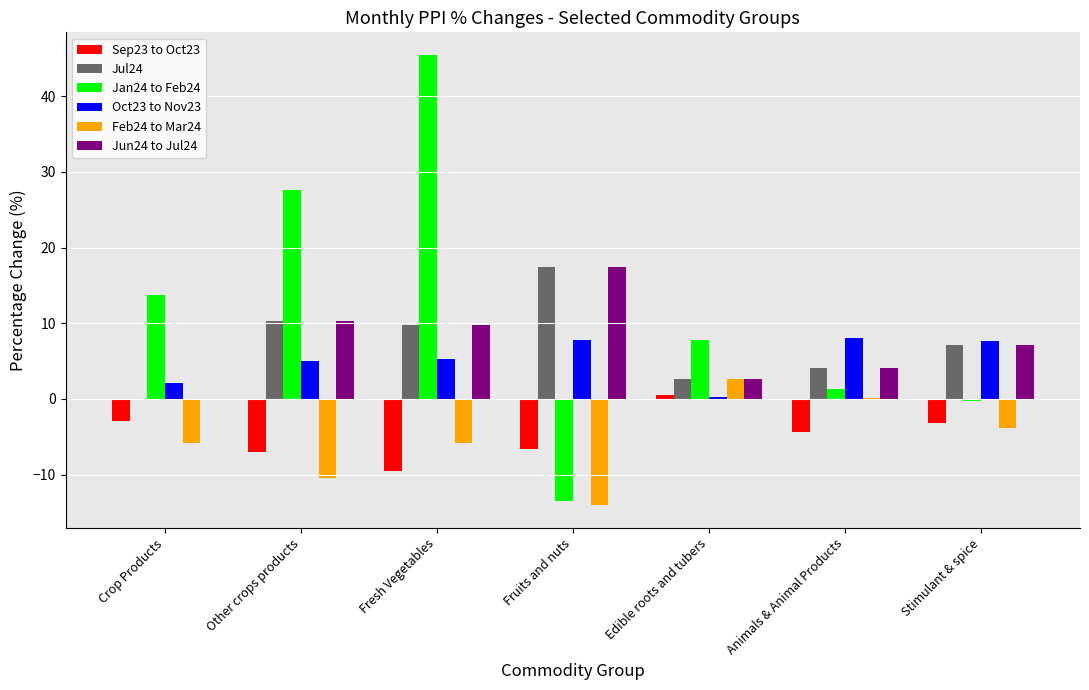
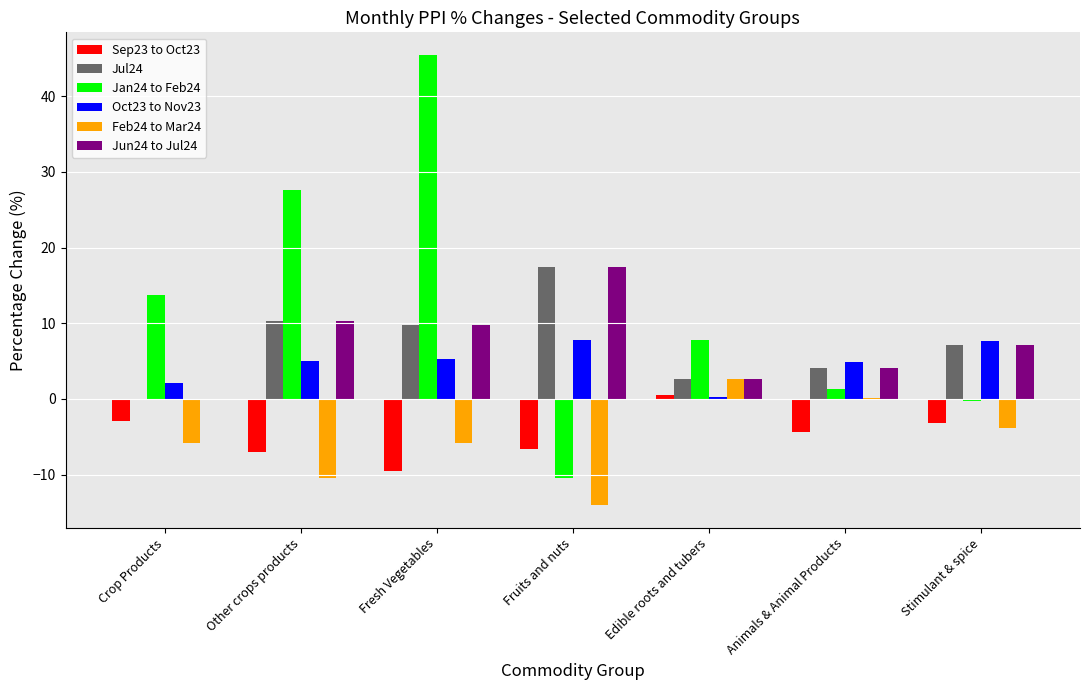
  {
    "Sep23 to Oct23": {
      "Crop Products": -3,
      "Other crops products": -7,
      "Fresh Vegetables": -10,
      "Fruits and nuts": -7,
      "Edible roots and tubers": 0,
      "Animals & Animal Products": -4,
      "Stimulant & spice": -3
    },
    "Jul24": {
      "Other crops products": 10,
      "Fresh Vegetables": 10,
      "Fruits and nuts": 17,
      "Edible roots and tubers": 3,
      "Animals & Animal Products": 4,
      "Stimulant & spice": 7
    },
    "Jan24 to Feb24": {
      "Crop Products": 14,
      "Other crops products": 28,
      "Fresh Vegetables": 45,
-     "Fruits and nuts": -14,
+     "Fruits and nuts": -10,
      "Edible roots and tubers": 8,
      "Animals & Animal Products": 1
    },
    "Oct23 to Nov23": {
      "Crop Products": 2,
      "Other crops products": 5,
      "Fresh Vegetables": 5,
      "Fruits and nuts": 8,
-     "Animals & Animal Products": 8,
+     "Animals & Animal Products": 5,
      "Stimulant & spice": 8
    },
    "Feb24 to Mar24": {
      "Crop Products": -6,
      "Other crops products": -10,
      "Fresh Vegetables": -6,
      "Fruits and nuts": -14,
      "Edible roots and tubers": 3,
      "Stimulant & spice": -4
    },
    "Jun24 to Jul24": {
      "Other crops products": 10,
      "Fresh Vegetables": 10,
      "Fruits and nuts": 17,
      "Edible roots and tubers": 3,
      "Animals & Animal Products": 4,
      "Stimulant & spice": 7
    }
  }
